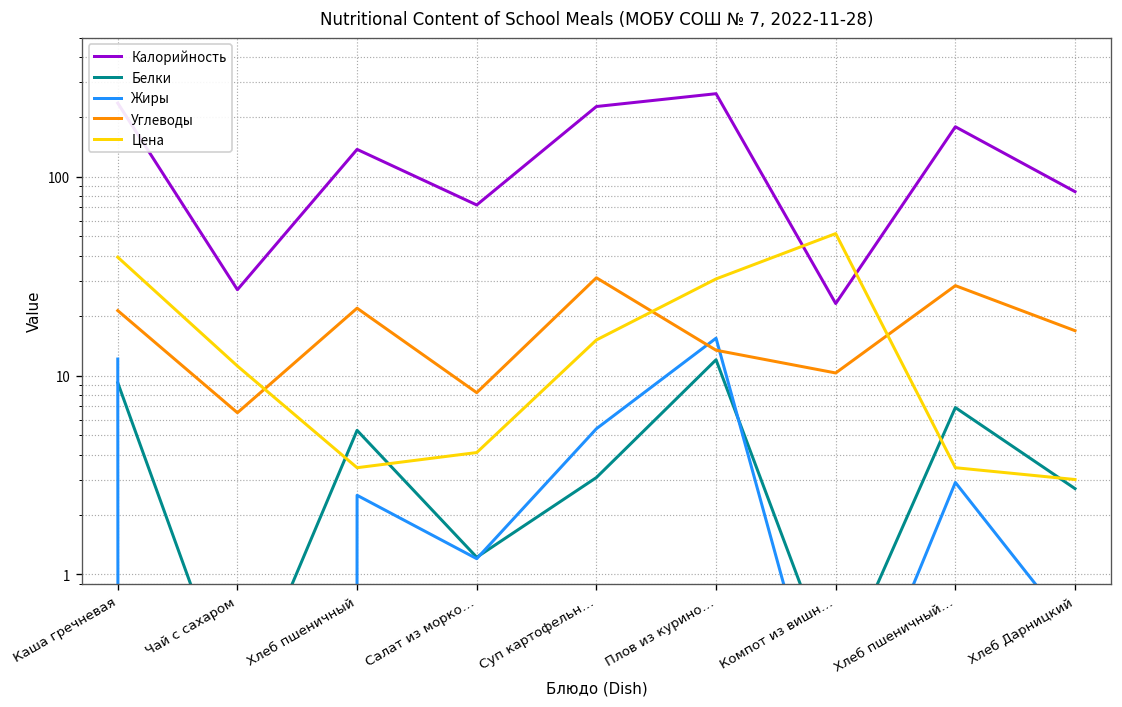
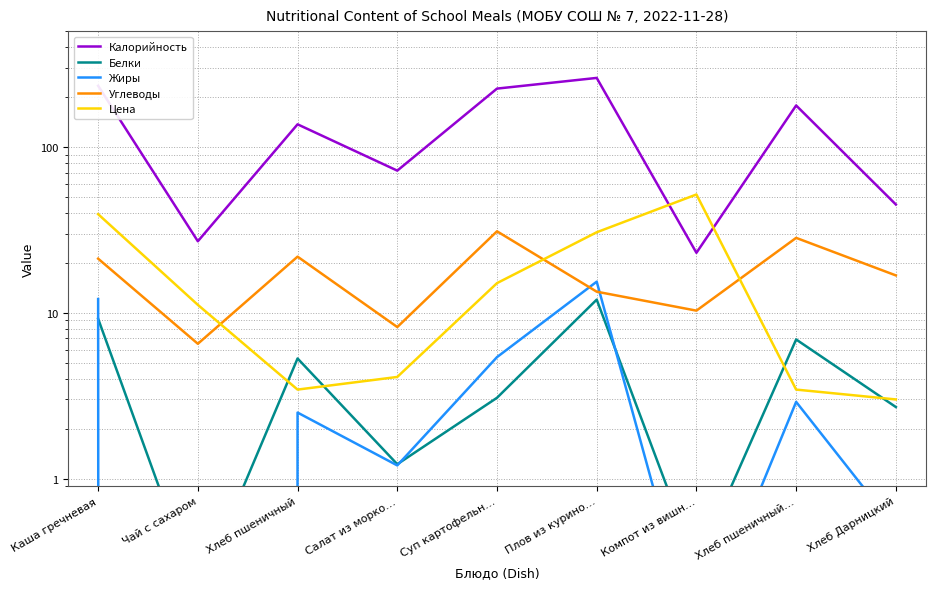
  {
    "Калорийность": {
      "Чай с сахаром": 27,
      "Хлеб пшеничный": 140,
      "Салат из морко…": 70,
      "Суп картофельн…": 230,
      "Плов из курино…": 260,
      "Компот из вишн…": 23,
      "Хлеб пшеничный…": 180,
-     "Хлеб Дарницкий": 80
+     "Хлеб Дарницкий": 45
    },
    "Белки": {
      "Каша гречневая": 9,
      "Хлеб пшеничный": 5.3,
      "Суп картофельн…": 3,
      "Плов из курино…": 12,
      "Хлеб пшеничный…": 7,
      "Хлеб Дарницкий": 2.7
    },
    "Жиры": {
      "Каша гречневая": 12,
      "Хлеб пшеничный": 2.5,
      "Суп картофельн…": 5.4,
      "Плов из курино…": 15,
      "Хлеб пшеничный…": 3
    },
    "Углеводы": {
      "Каша гречневая": 21,
      "Чай с сахаром": 6.5,
      "Хлеб пшеничный": 22,
      "Салат из морко…": 8,
      "Суп картофельн…": 31,
      "Плов из курино…": 13,
      "Компот из вишн…": 10,
      "Хлеб пшеничный…": 28,
      "Хлеб Дарницкий": 17
    },
    "Цена": {
      "Каша гречневая": 39,
      "Чай с сахаром": 11,
      "Хлеб пшеничный": 3.4,
      "Салат из морко…": 4,
      "Суп картофельн…": 15,
      "Плов из курино…": 31,
      "Компот из вишн…": 52,
      "Хлеб пшеничный…": 3.4,
      "Хлеб Дарницкий": 3
    }
  }
